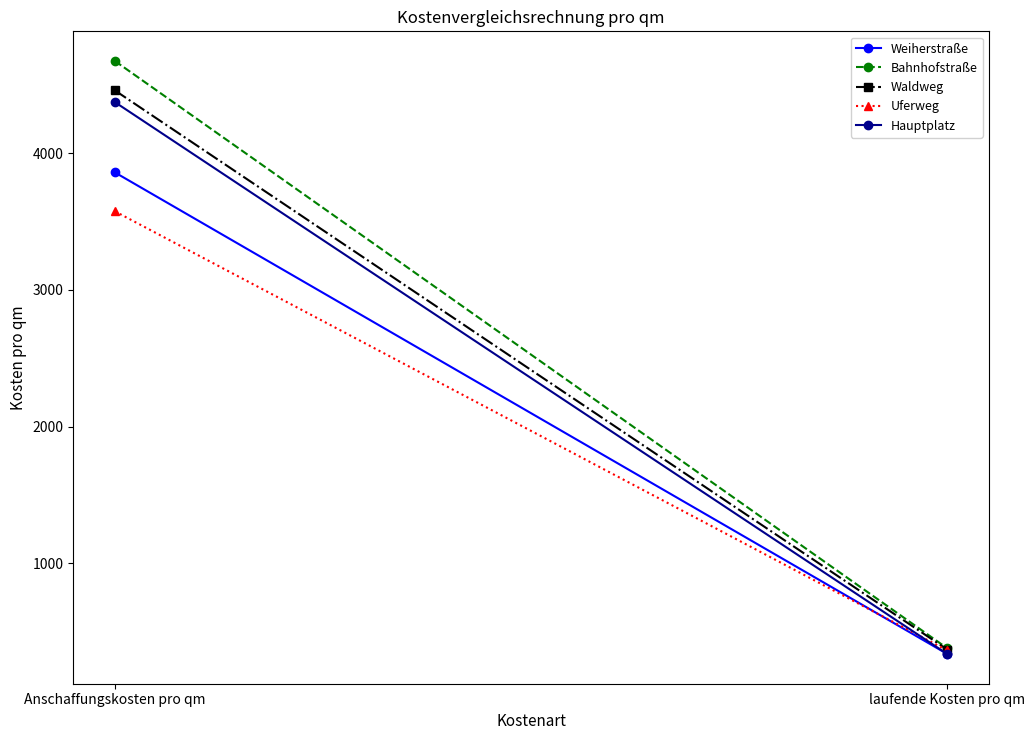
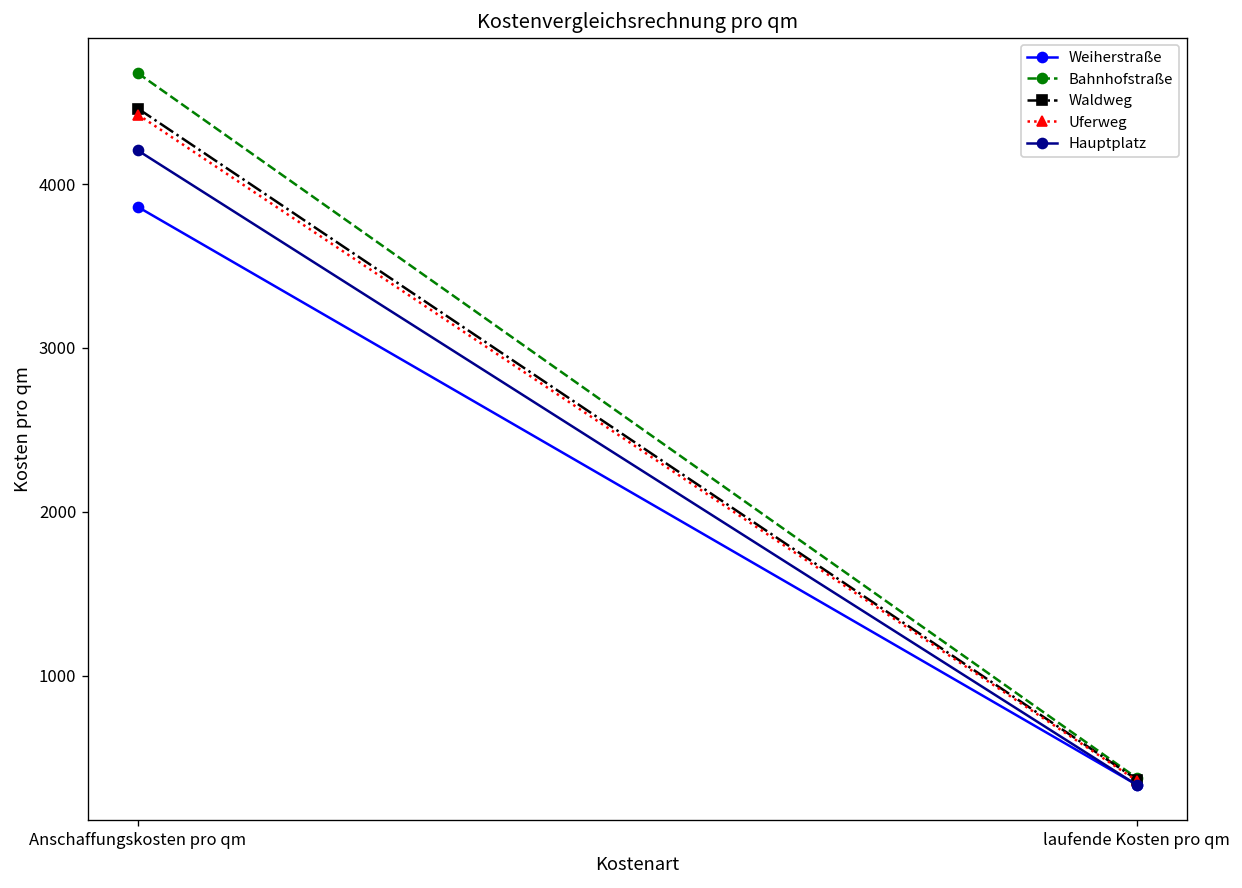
  {
    "Weiherstraße": {
      "Anschaffungskosten pro qm": 3860
    },
    "Bahnhofstraße": {
      "Anschaffungskosten pro qm": 4680
    },
    "Waldweg": {
      "Anschaffungskosten pro qm": 4460
    },
    "Uferweg": {
-     "Anschaffungskosten pro qm": 3580
+     "Anschaffungskosten pro qm": 4420
    },
    "Hauptplatz": {
-     "Anschaffungskosten pro qm": 4380
+     "Anschaffungskosten pro qm": 4200
    }
  }
